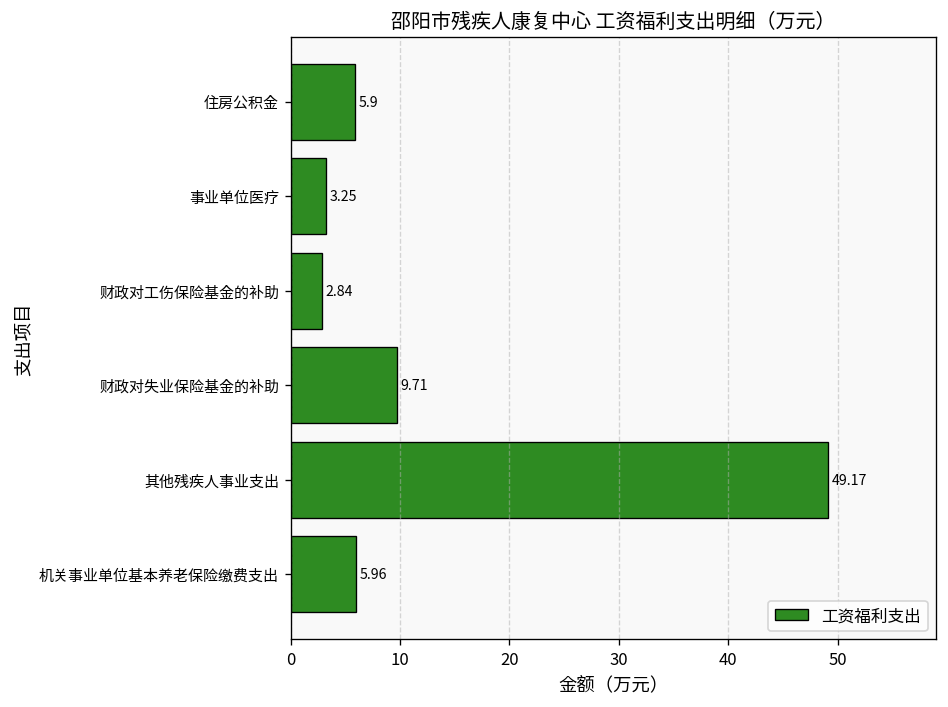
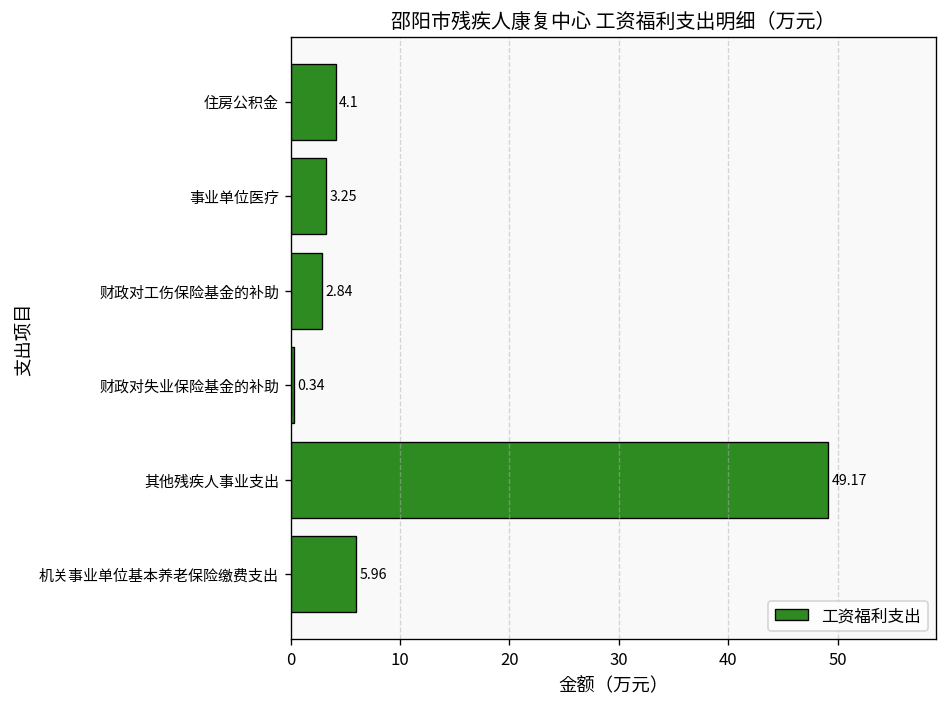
  {
-   "住房公积金": 5.9,
+   "住房公积金": 4.1,
    "事业单位医疗": 3.25,
    "财政对工伤保险基金的补助": 2.84,
-   "财政对失业保险基金的补助": 9.71,
+   "财政对失业保险基金的补助": 0.34,
    "其他残疾人事业支出": 49.17,
    "机关事业单位基本养老保险缴费支出": 5.96
  }
